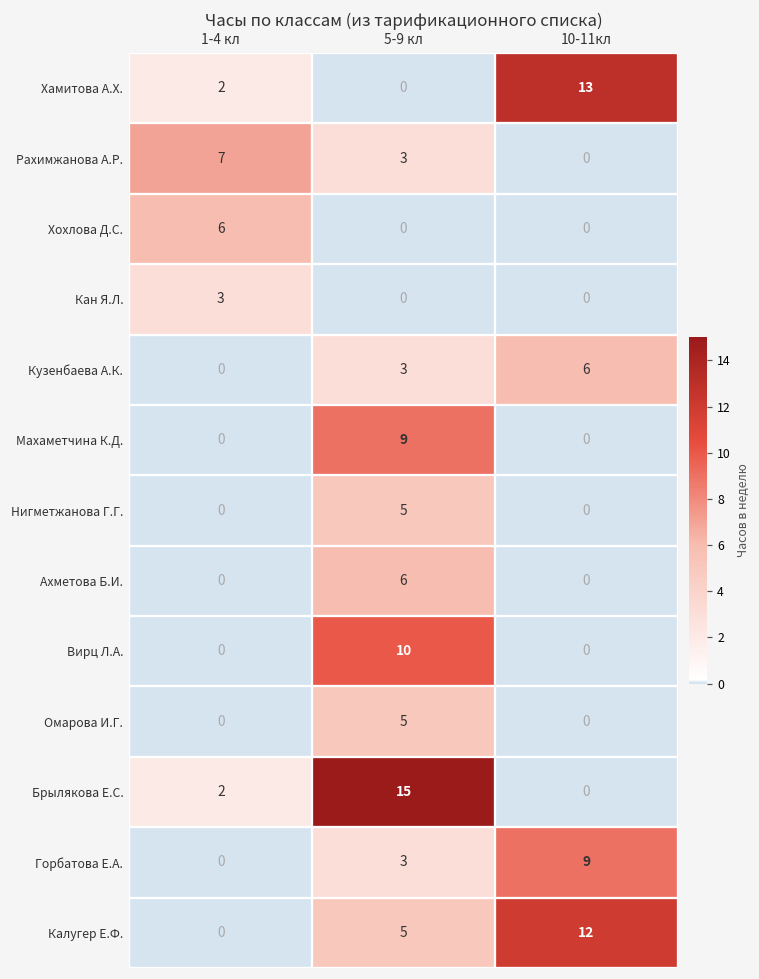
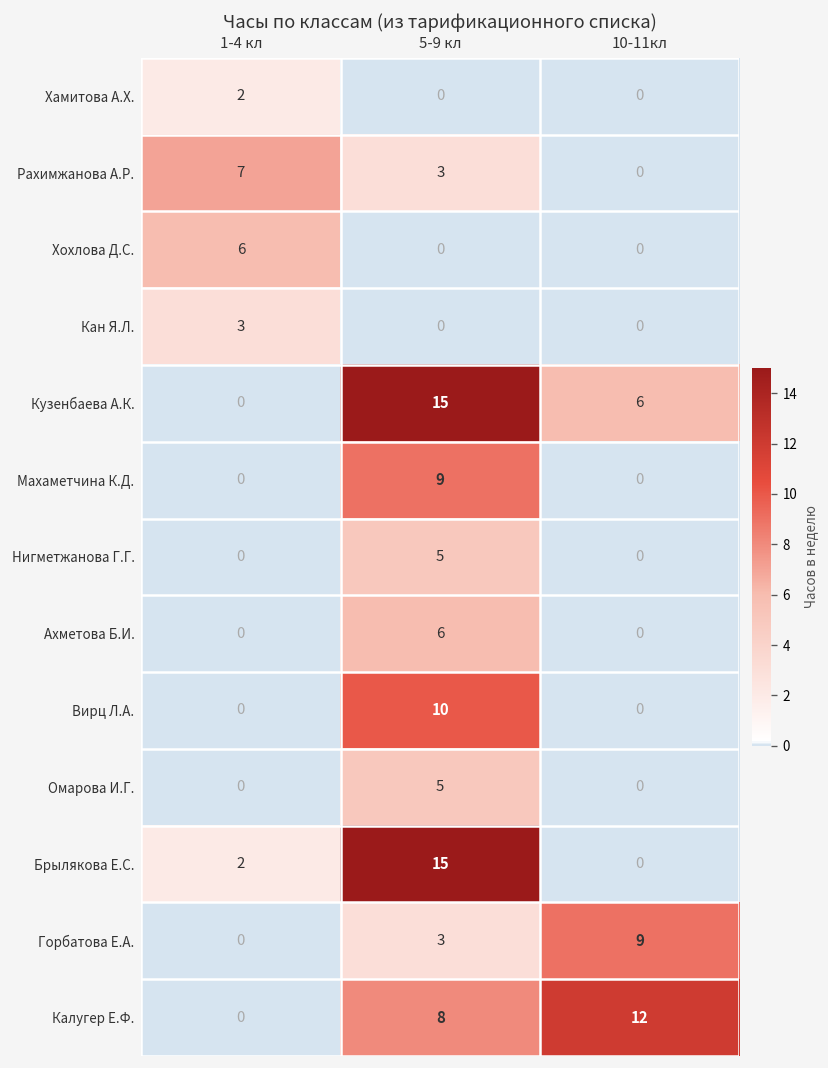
  {
    "Хамитова А.Х.": {
      "1-4 кл": 2,
      "5-9 кл": 0,
-     "10-11кл": 13
+     "10-11кл": 0
    },
    "Рахимжанова А.Р.": {
      "1-4 кл": 7,
      "5-9 кл": 3,
      "10-11кл": 0
    },
    "Хохлова Д.С.": {
      "1-4 кл": 6,
      "5-9 кл": 0,
      "10-11кл": 0
    },
    "Кан Я.Л.": {
      "1-4 кл": 3,
      "5-9 кл": 0,
      "10-11кл": 0
    },
    "Кузенбаева А.К.": {
      "1-4 кл": 0,
-     "5-9 кл": 3,
+     "5-9 кл": 15,
      "10-11кл": 6
    },
    "Махаметчина К.Д.": {
      "1-4 кл": 0,
      "5-9 кл": 9,
      "10-11кл": 0
    },
    "Нигметжанова Г.Г.": {
      "1-4 кл": 0,
      "5-9 кл": 5,
      "10-11кл": 0
    },
    "Ахметова Б.И.": {
      "1-4 кл": 0,
      "5-9 кл": 6,
      "10-11кл": 0
    },
    "Вирц Л.А.": {
      "1-4 кл": 0,
      "5-9 кл": 10,
      "10-11кл": 0
    },
    "Омарова И.Г.": {
      "1-4 кл": 0,
      "5-9 кл": 5,
      "10-11кл": 0
    },
    "Брылякова Е.С.": {
      "1-4 кл": 2,
      "5-9 кл": 15,
      "10-11кл": 0
    },
    "Горбатова Е.А.": {
      "1-4 кл": 0,
      "5-9 кл": 3,
      "10-11кл": 9
    },
    "Калугер Е.Ф.": {
      "1-4 кл": 0,
-     "5-9 кл": 5,
+     "5-9 кл": 8,
      "10-11кл": 12
    }
  }
